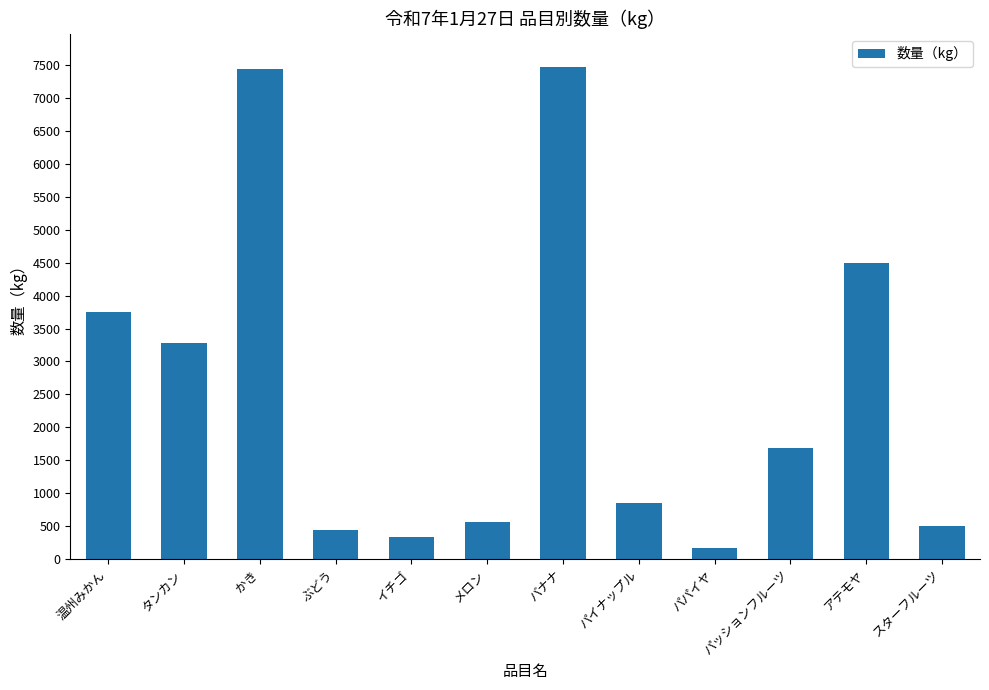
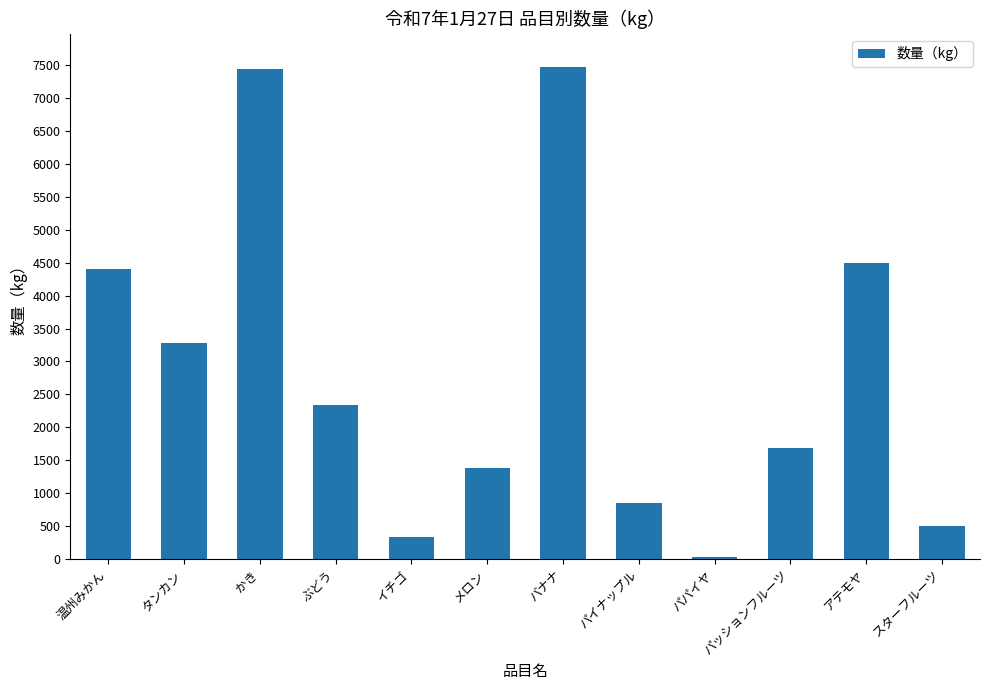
  {
-   "温州みかん": 3800,
+   "温州みかん": 4400,
    "タンカン": 3300,
    "かき": 7400,
-   "ぶどう": 400,
+   "ぶどう": 2300,
    "イチゴ": 300,
-   "メロン": 600,
+   "メロン": 1400,
    "バナナ": 7500,
    "パイナップル": 900,
-   "パパイヤ": 200,
+   "パパイヤ": 0,
    "パッションフルーツ": 1700,
    "アテモヤ": 4500,
    "スターフルーツ": 500
  }
